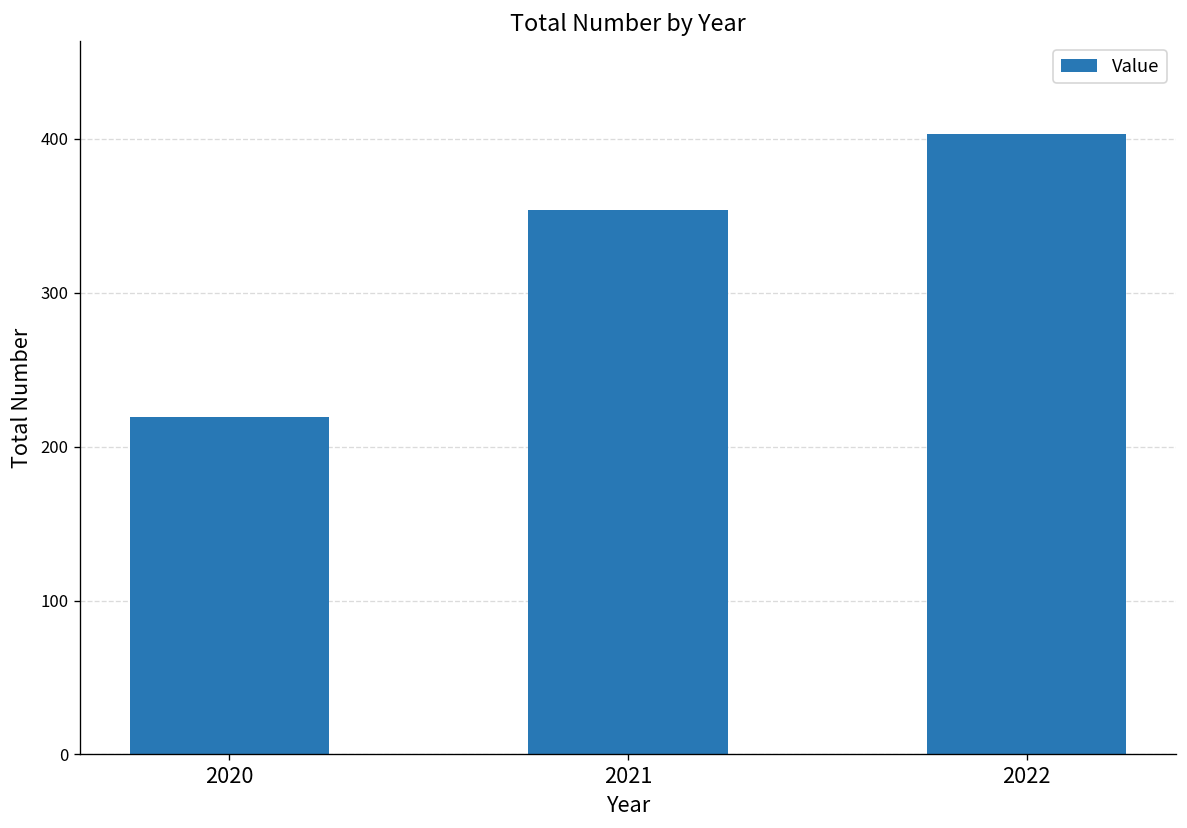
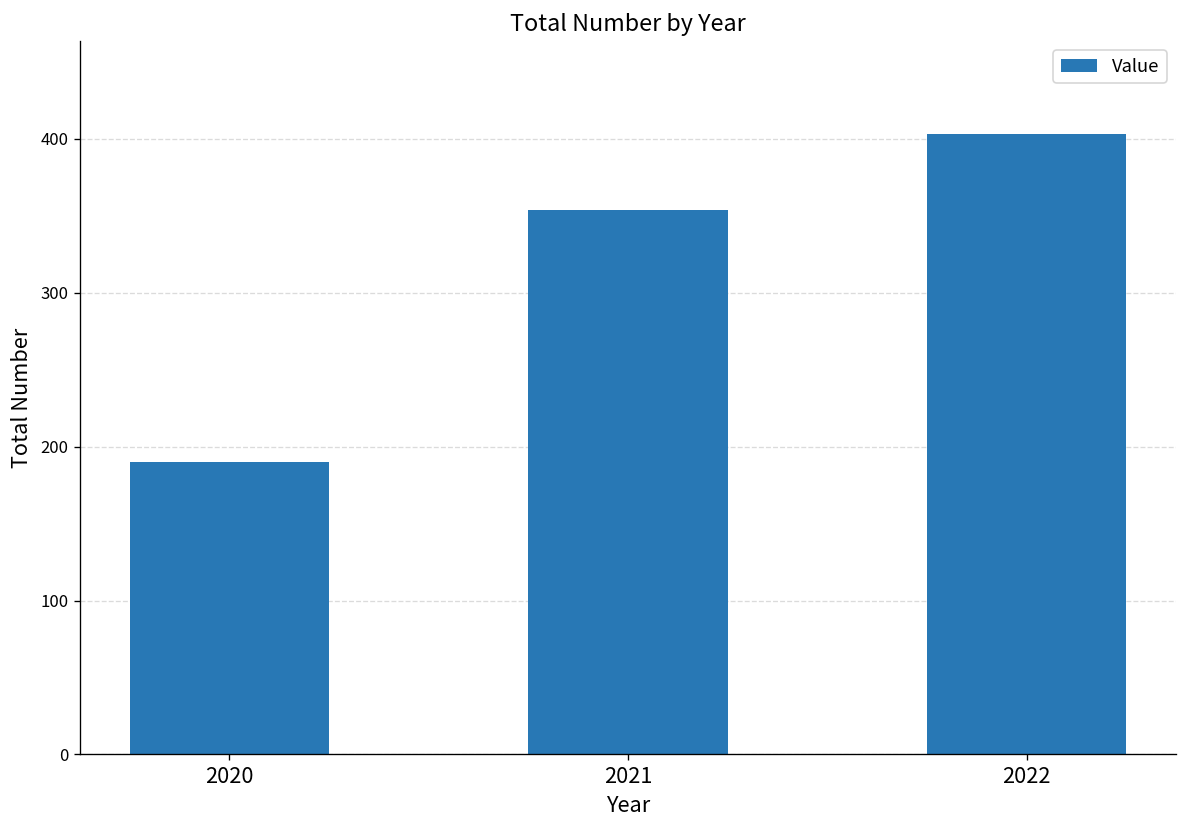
  {
-   "2020": 219,
+   "2020": 190,
    "2021": 354,
    "2022": 403
  }
